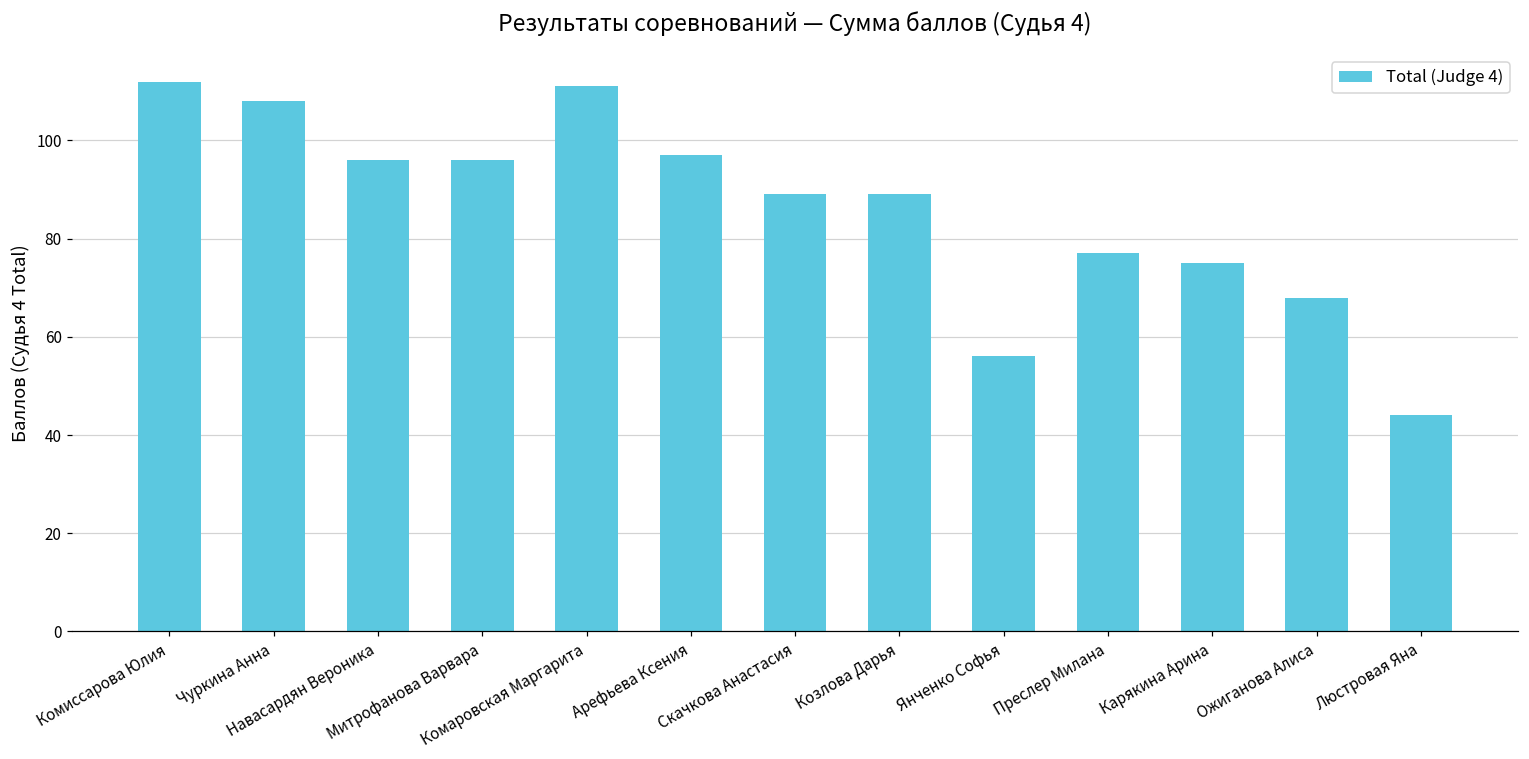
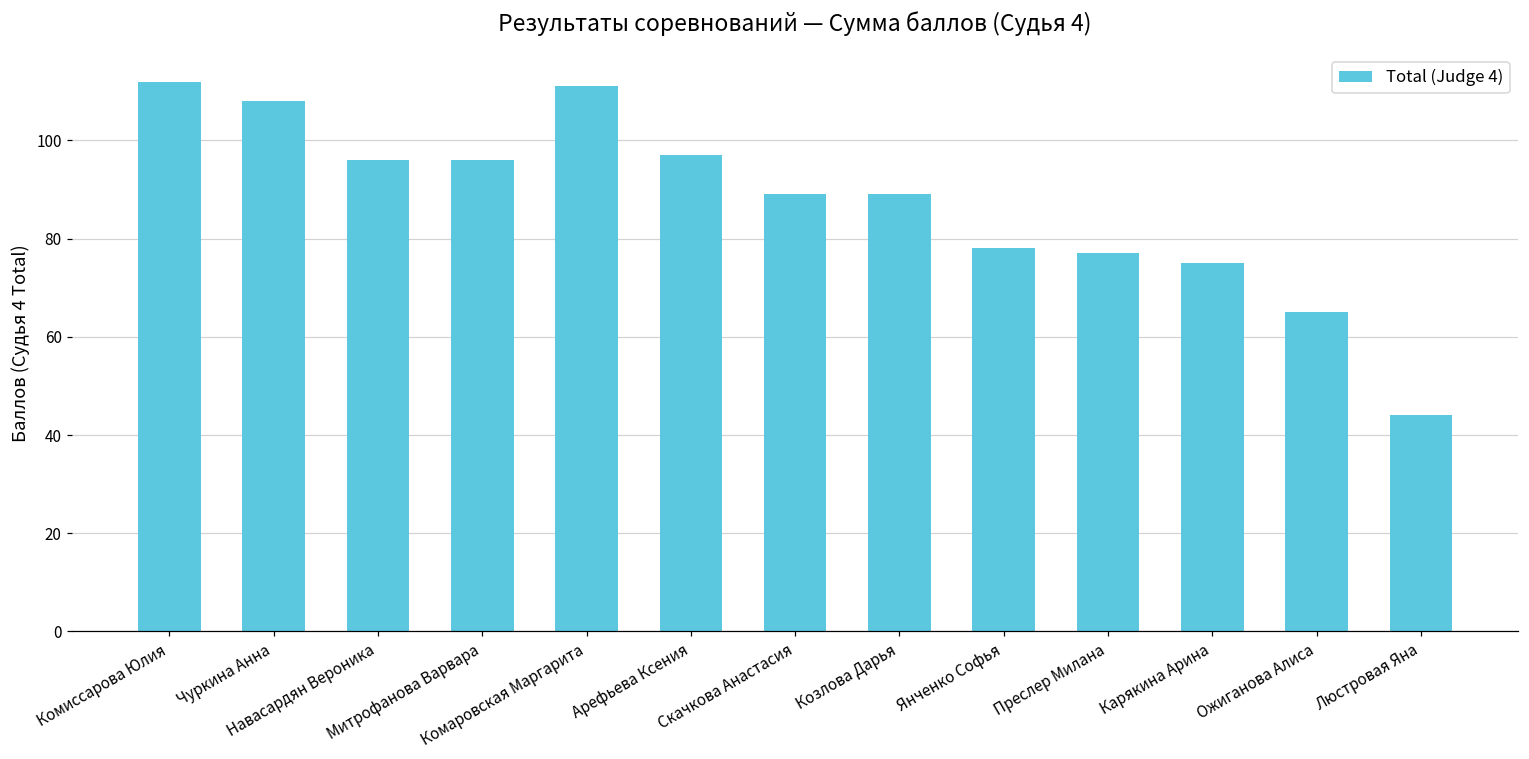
  {
    "Комиссарова Юлия": 112,
    "Чуркина Анна": 108,
    "Навасардян Вероника": 96,
    "Митрофанова Варвара": 96,
    "Комаровская Маргарита": 111,
    "Арефьева Ксения": 97,
    "Скачкова Анастасия": 89,
    "Козлова Дарья": 89,
-   "Янченко Софья": 56,
+   "Янченко Софья": 78,
    "Преслер Милана": 77,
    "Карякина Арина": 75,
-   "Ожиганова Алиса": 68,
+   "Ожиганова Алиса": 65,
    "Люстровая Яна": 44
  }
